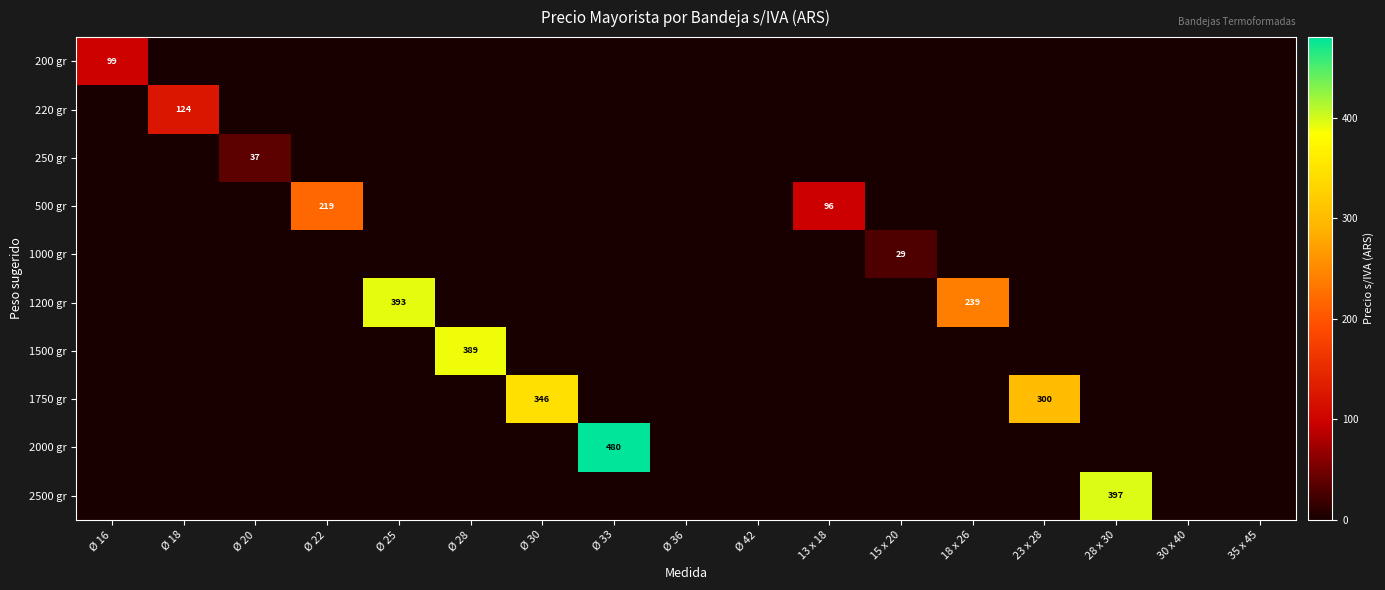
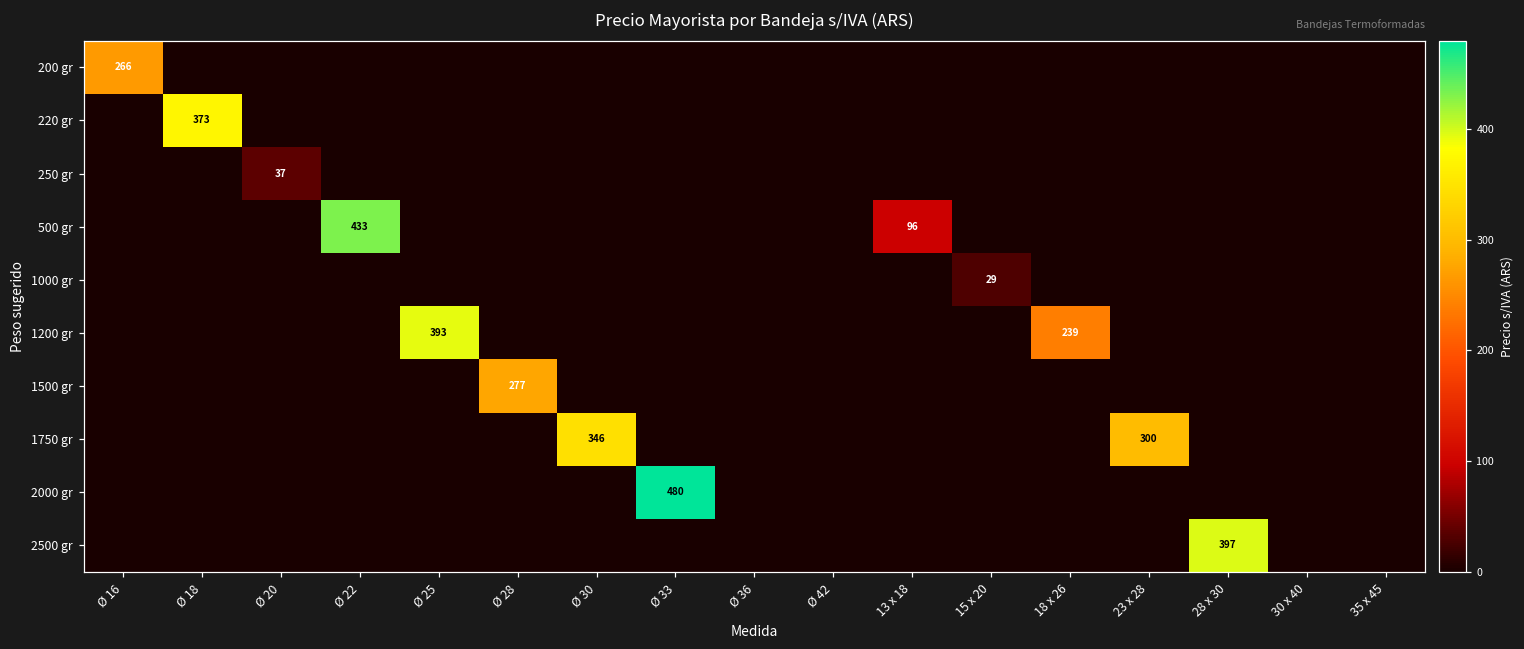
  {
    "200 gr": {
-     "Ø 16": 99
+     "Ø 16": 266
    },
    "220 gr": {
-     "Ø 18": 124
+     "Ø 18": 373
    },
    "250 gr": {
      "Ø 20": 37
    },
    "500 gr": {
-     "Ø 22": 219,
+     "Ø 22": 433,
      "13 x 18": 96
    },
    "1000 gr": {
      "15 x 20": 29
    },
    "1200 gr": {
      "Ø 25": 393,
      "18 x 26": 239
    },
    "1500 gr": {
-     "Ø 28": 389
+     "Ø 28": 277
    },
    "1750 gr": {
      "Ø 30": 346,
      "23 x 28": 300
    },
    "2000 gr": {
      "Ø 33": 480
    },
    "2500 gr": {
      "28 x 30": 397
    }
  }
